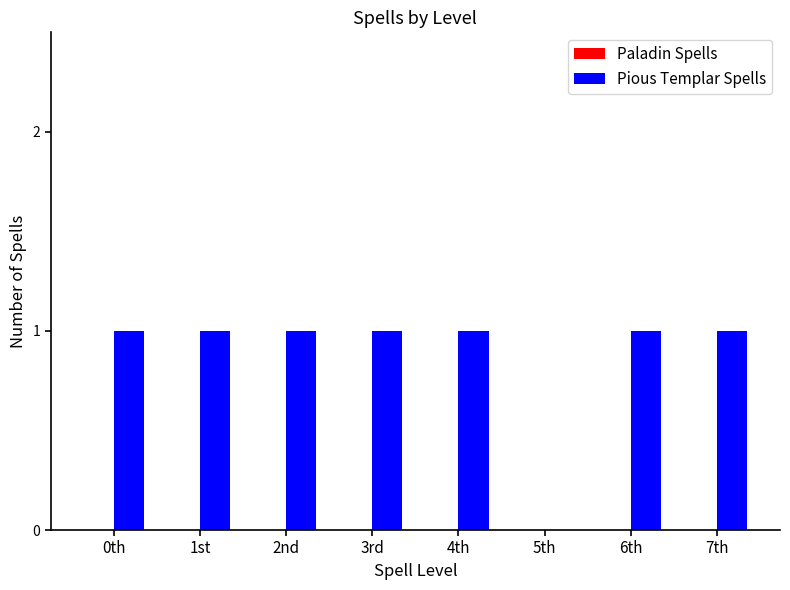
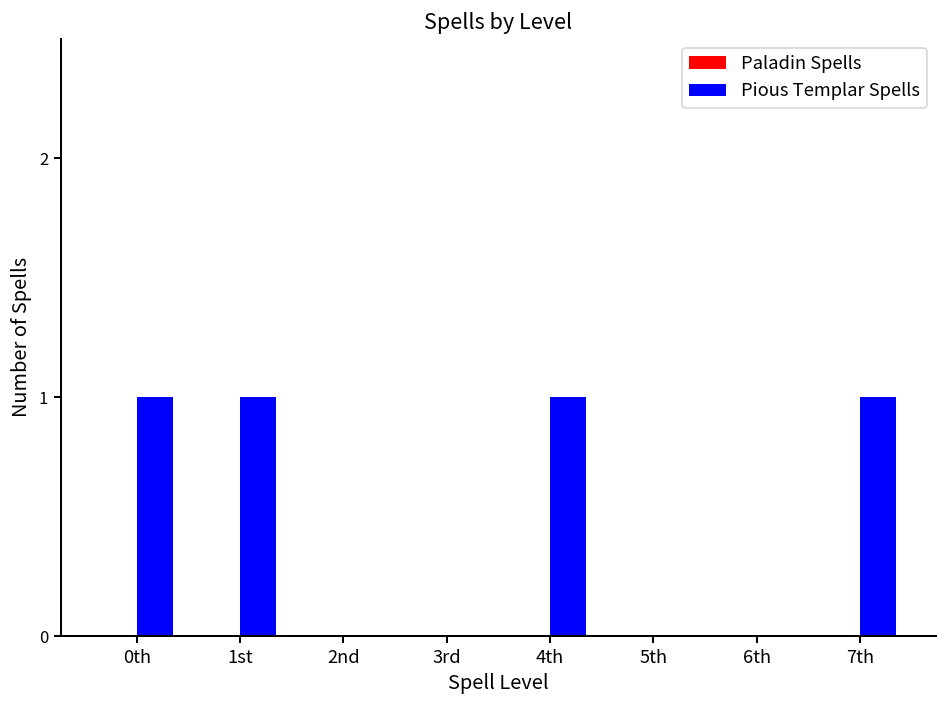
  {
    "Paladin Spells": {
      "0th": 0,
      "1st": 0,
      "2nd": 0,
      "3rd": 0,
      "4th": 0,
      "5th": 0,
      "6th": 0,
      "7th": 0
    },
    "Pious Templar Spells": {
      "0th": 1,
      "1st": 1,
-     "2nd": 1,
-     "3rd": 1,
+     "2nd": 0,
+     "3rd": 0,
      "4th": 1,
      "5th": 0,
-     "6th": 1,
+     "6th": 0,
      "7th": 1
    }
  }
